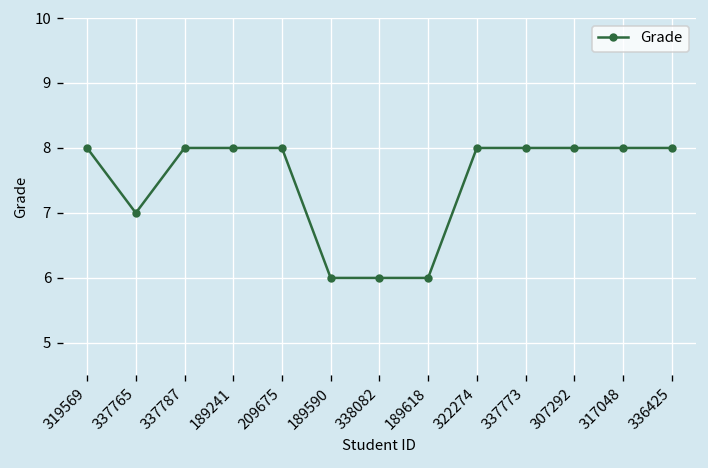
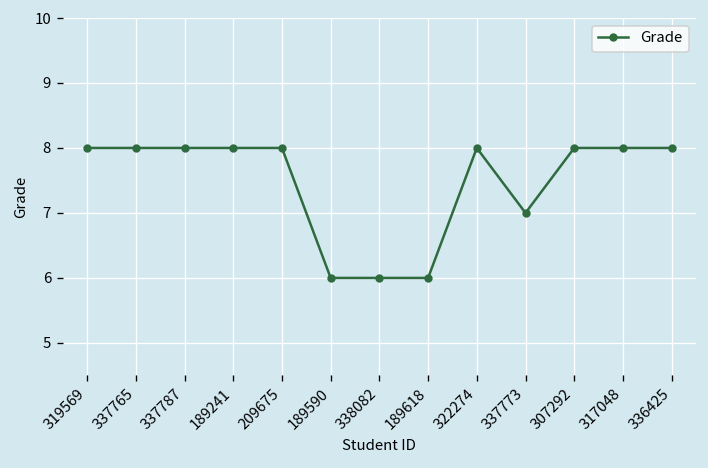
  {
    "319569": 8,
-   "337765": 7,
+   "337765": 8,
    "337787": 8,
    "189241": 8,
    "209675": 8,
    "189590": 6,
    "338082": 6,
    "189618": 6,
    "322274": 8,
-   "337773": 8,
+   "337773": 7,
    "307292": 8,
    "317048": 8,
    "336425": 8
  }
